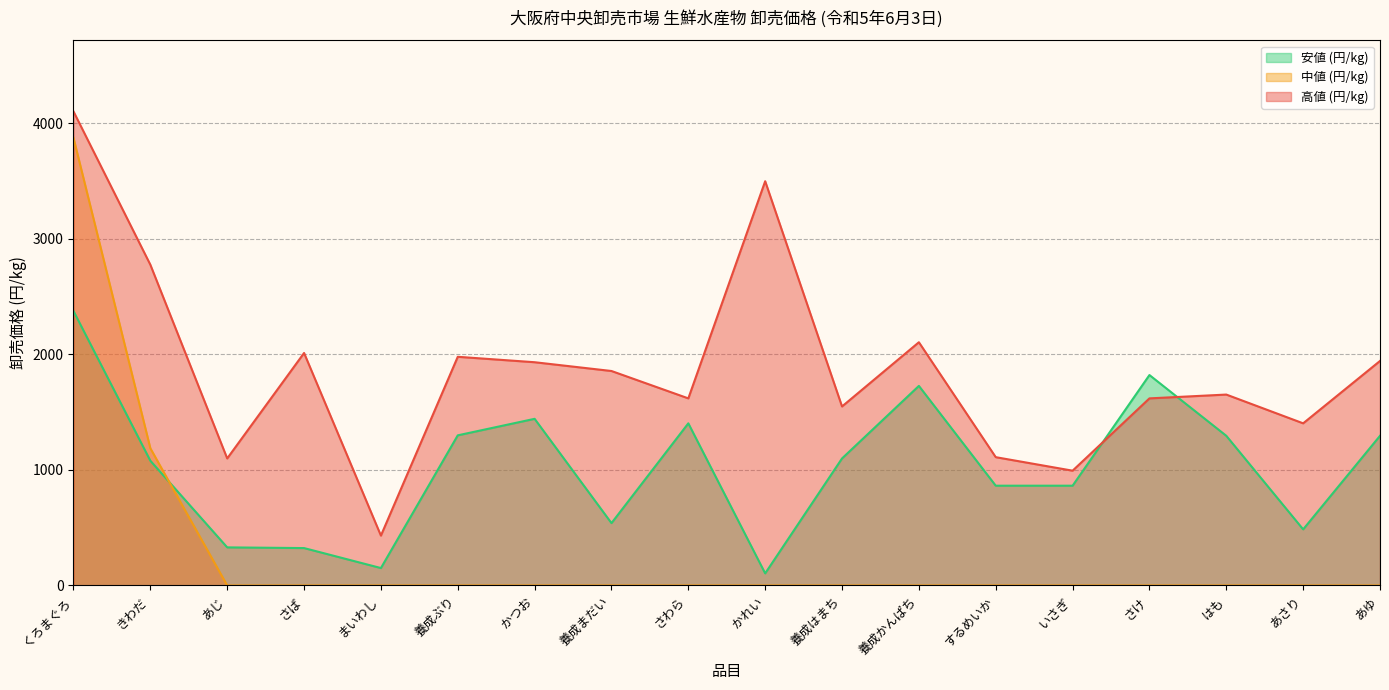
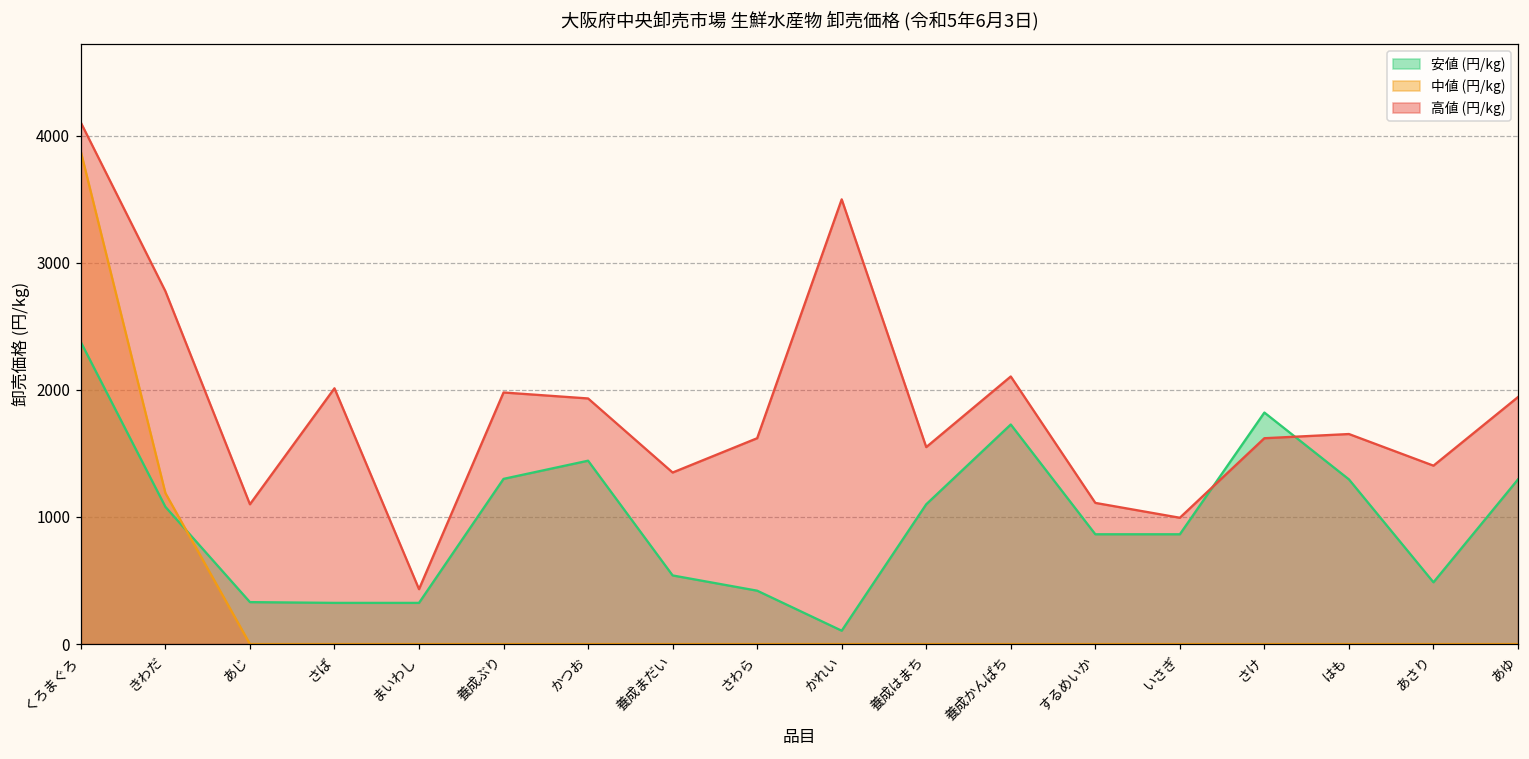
  {
    "安値 (円/kg)": {
      "くろまぐろ": 2380,
      "きわだ": 1080,
      "あじ": 330,
      "さば": 320,
-     "まいわし": 150,
+     "まいわし": 320,
      "養成ぶり": 1300,
      "かつお": 1440,
      "養成まだい": 540,
-     "さわら": 1400,
+     "さわら": 420,
      "かれい": 110,
      "養成はまち": 1100,
      "養成かんぱち": 1730,
      "するめいか": 860,
      "いさぎ": 860,
      "さけ": 1820,
      "はも": 1300,
      "あさり": 490,
      "あゆ": 1300
    },
    "中値 (円/kg)": {
      "くろまぐろ": 3880,
      "きわだ": 1190,
      "あじ": 0,
      "さば": 0,
      "まいわし": 0,
      "養成ぶり": 0,
      "かつお": 0,
      "養成まだい": 0,
      "さわら": 0,
      "かれい": 0,
      "養成はまち": 0,
      "養成かんぱち": 0,
      "するめいか": 0,
      "いさぎ": 0,
      "さけ": 0,
      "はも": 0,
      "あさり": 0,
      "あゆ": 0
    },
    "高値 (円/kg)": {
      "くろまぐろ": 4100,
      "きわだ": 2780,
      "あじ": 1100,
      "さば": 2010,
      "まいわし": 430,
      "養成ぶり": 1980,
      "かつお": 1930,
-     "養成まだい": 1860,
+     "養成まだい": 1350,
      "さわら": 1620,
      "かれい": 3500,
      "養成はまち": 1550,
      "養成かんぱち": 2110,
      "するめいか": 1110,
      "いさぎ": 990,
      "さけ": 1620,
      "はも": 1650,
      "あさり": 1400,
      "あゆ": 1940
    }
  }
